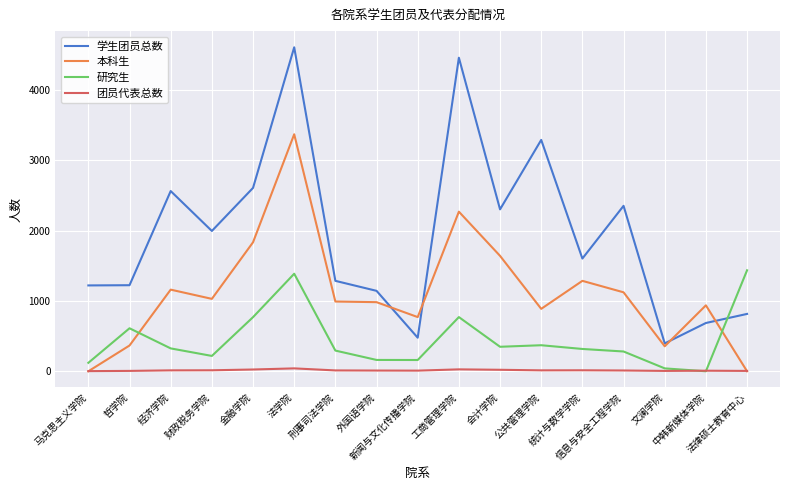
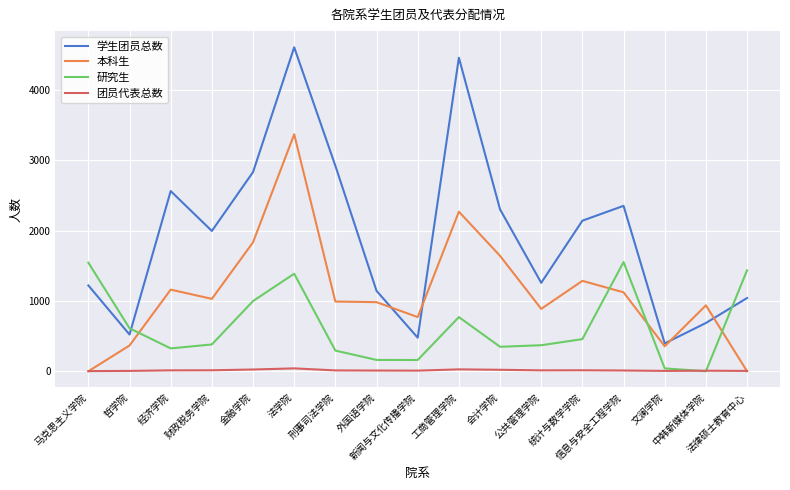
  {
    "学生团员总数": {
      "马克思主义学院": 1200,
-     "哲学院": 1200,
+     "哲学院": 500,
      "经济学院": 2600,
      "财政税务学院": 2000,
-     "金融学院": 2600,
+     "金融学院": 2800,
      "法学院": 4600,
-     "刑事司法学院": 1300,
+     "刑事司法学院": 2900,
      "外国语学院": 1100,
      "新闻与文化传播学院": 500,
      "工商管理学院": 4500,
      "会计学院": 2300,
-     "公共管理学院": 3300,
-     "统计与数学学院": 1600,
+     "公共管理学院": 1300,
+     "统计与数学学院": 2100,
      "信息与安全工程学院": 2400,
      "文澜学院": 400,
      "中韩新媒体学院": 700,
-     "法律硕士教育中心": 800
+     "法律硕士教育中心": 1000
    },
    "研究生": {
-     "马克思主义学院": 100,
+     "马克思主义学院": 1500,
      "哲学院": 600,
      "经济学院": 300,
-     "财政税务学院": 200,
-     "金融学院": 800,
+     "财政税务学院": 400,
+     "金融学院": 1000,
      "法学院": 1400,
      "刑事司法学院": 300,
      "外国语学院": 200,
      "新闻与文化传播学院": 200,
      "工商管理学院": 800,
      "会计学院": 300,
      "公共管理学院": 400,
-     "统计与数学学院": 300,
-     "信息与安全工程学院": 300,
+     "统计与数学学院": 500,
+     "信息与安全工程学院": 1600,
      "法律硕士教育中心": 1400
    }
  }
